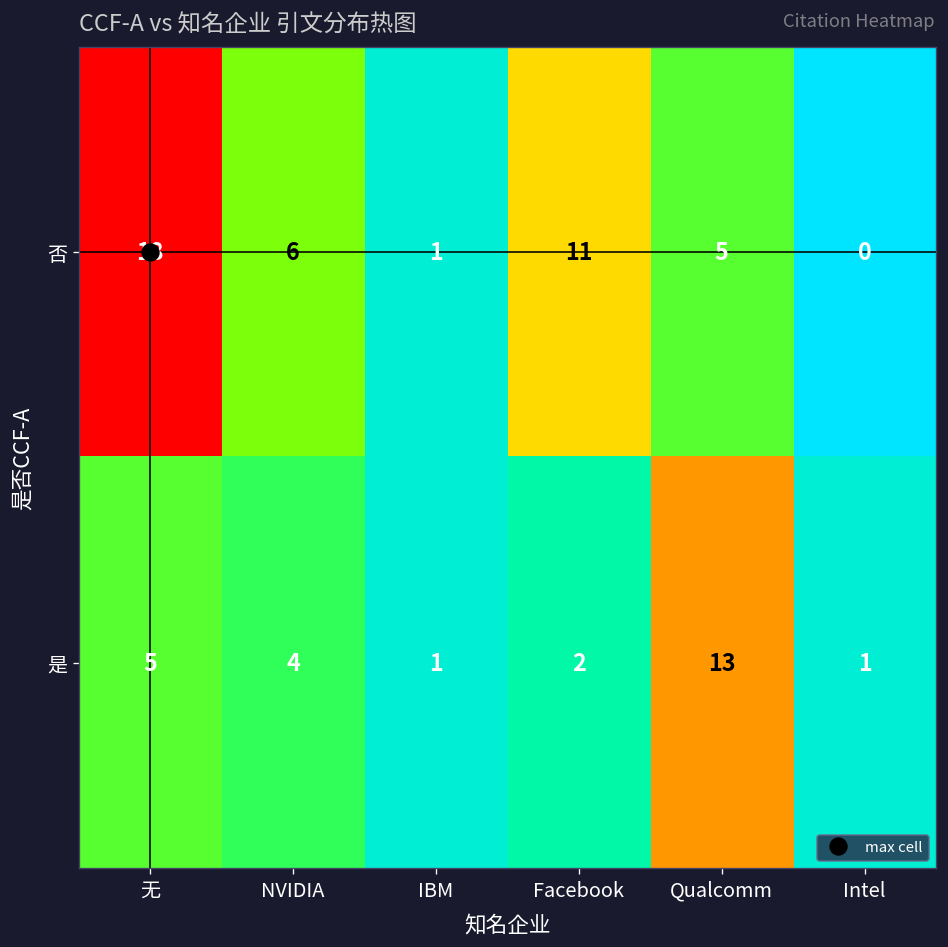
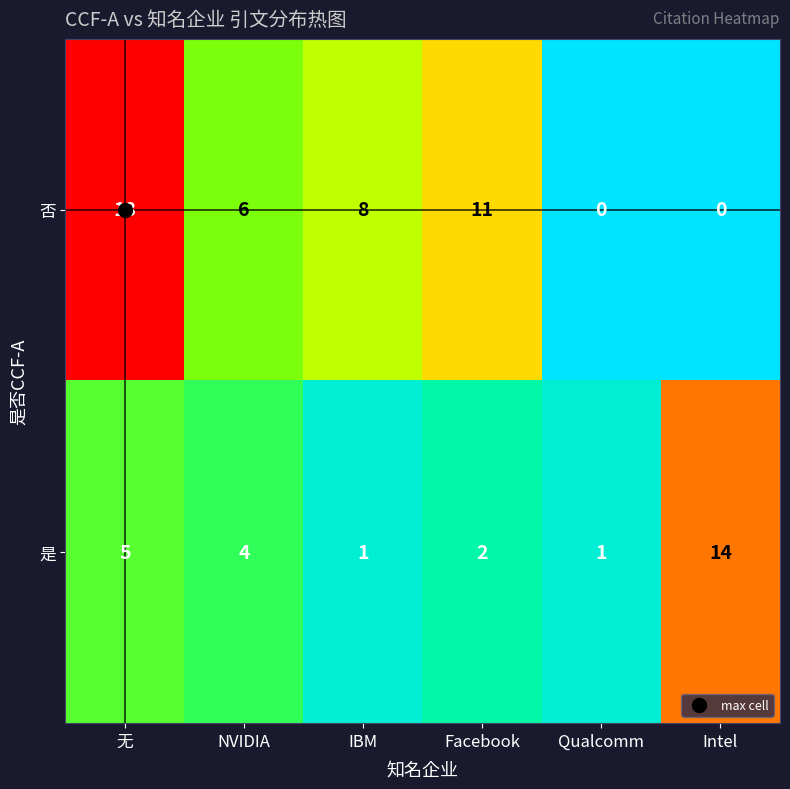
  {
    "否": {
      "NVIDIA": 6,
-     "IBM": 1,
+     "IBM": 8,
      "Facebook": 11,
-     "Qualcomm": 5,
+     "Qualcomm": 0,
      "Intel": 0
    },
    "是": {
      "无": 5,
      "NVIDIA": 4,
      "IBM": 1,
      "Facebook": 2,
-     "Qualcomm": 13,
-     "Intel": 1
+     "Qualcomm": 1,
+     "Intel": 14
    }
  }
